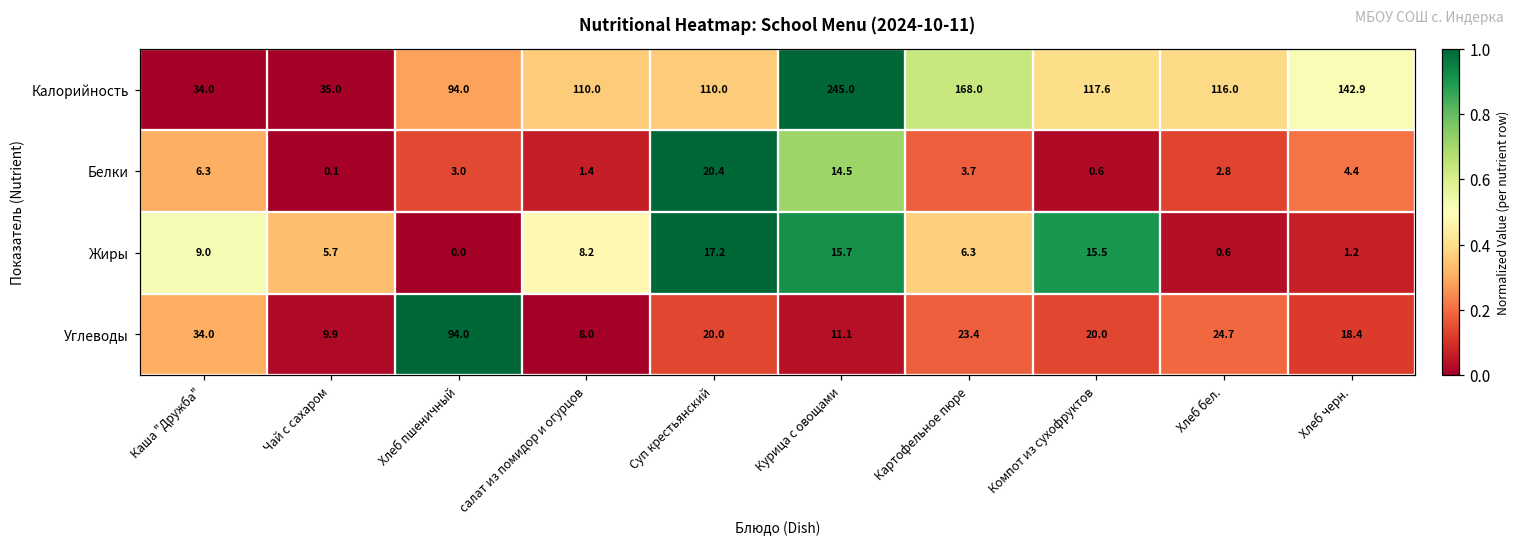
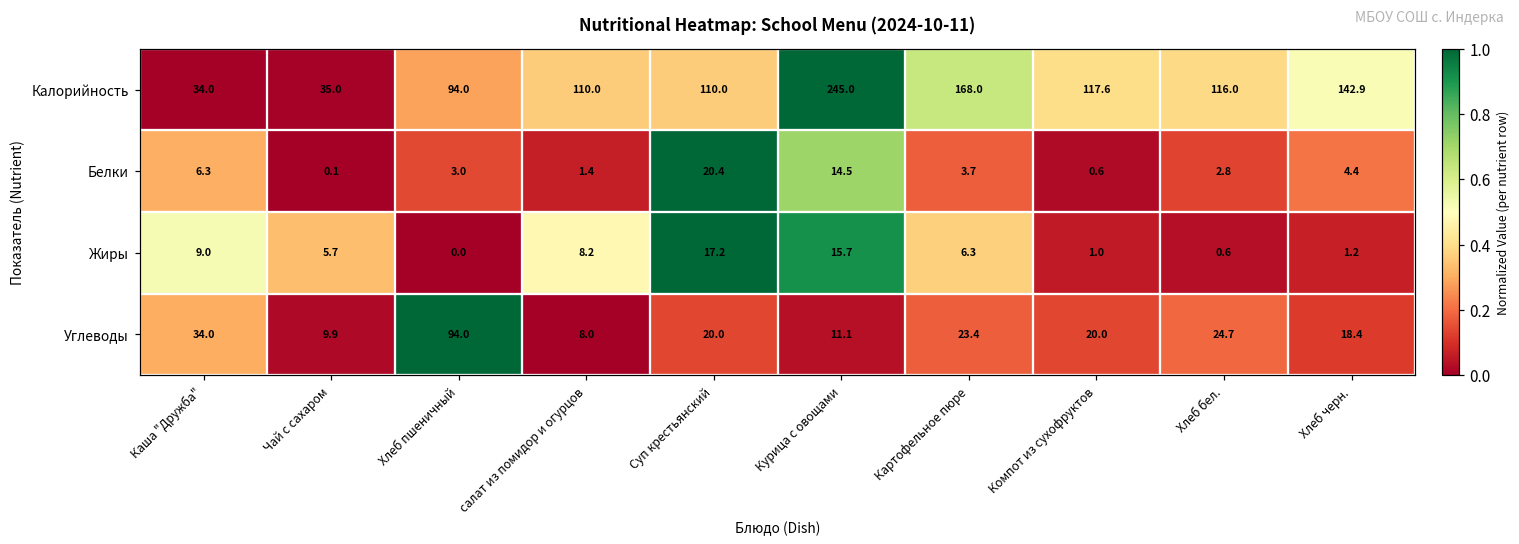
  {
    "Калорийность": {
      "Каша \"Дружба\"": 34.0,
      "Чай с сахаром": 35.0,
      "Хлеб пшеничный": 94.0,
      "салат из помидор и огурцов": 110.0,
      "Суп крестьянский": 110.0,
      "Курица с овощами": 245.0,
      "Картофельное пюре": 168.0,
      "Компот из сухофруктов": 117.6,
      "Хлеб бел.": 116.0,
      "Хлеб черн.": 142.9
    },
    "Белки": {
      "Каша \"Дружба\"": 6.3,
      "Чай с сахаром": 0.1,
      "Хлеб пшеничный": 3.0,
      "салат из помидор и огурцов": 1.4,
      "Суп крестьянский": 20.4,
      "Курица с овощами": 14.5,
      "Картофельное пюре": 3.7,
      "Компот из сухофруктов": 0.6,
      "Хлеб бел.": 2.8,
      "Хлеб черн.": 4.4
    },
    "Жиры": {
      "Каша \"Дружба\"": 9.0,
      "Чай с сахаром": 5.7,
      "Хлеб пшеничный": 0.0,
      "салат из помидор и огурцов": 8.2,
      "Суп крестьянский": 17.2,
      "Курица с овощами": 15.7,
      "Картофельное пюре": 6.3,
-     "Компот из сухофруктов": 15.5,
+     "Компот из сухофруктов": 1.0,
      "Хлеб бел.": 0.6,
      "Хлеб черн.": 1.2
    },
    "Углеводы": {
      "Каша \"Дружба\"": 34.0,
      "Чай с сахаром": 9.9,
      "Хлеб пшеничный": 94.0,
      "салат из помидор и огурцов": 8.0,
      "Суп крестьянский": 20.0,
      "Курица с овощами": 11.1,
      "Картофельное пюре": 23.4,
      "Компот из сухофруктов": 20.0,
      "Хлеб бел.": 24.7,
      "Хлеб черн.": 18.4
    }
  }
